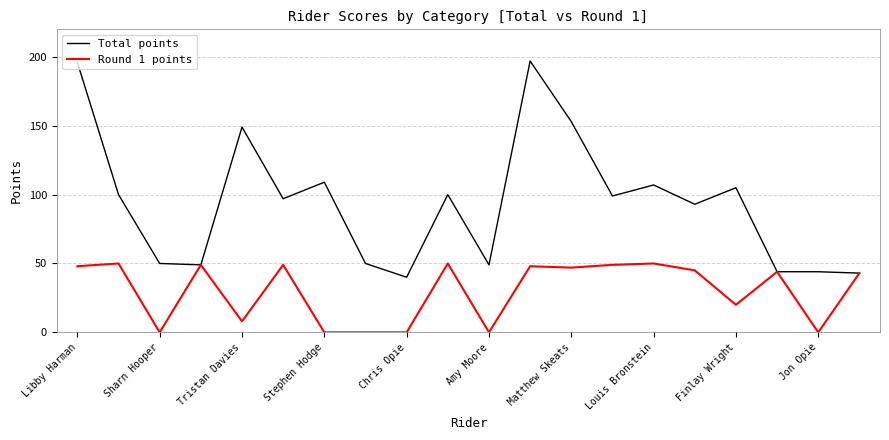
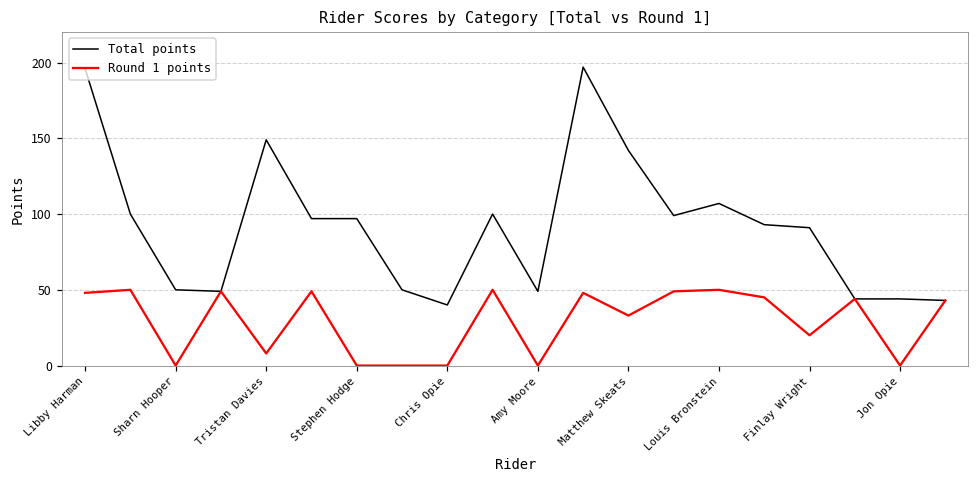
  {
    "Total points": {
      "Sharn Hooper": 50,
      "Tristan Davies": 149,
-     "Stephen Hodge": 109,
+     "Stephen Hodge": 97,
      "Chris Opie": 40,
      "Amy Moore": 49,
-     "Matthew Skeats": 153,
+     "Matthew Skeats": 142,
      "Louis Bronstein": 107,
-     "Finlay Wright": 105,
+     "Finlay Wright": 91,
      "Jon Opie": 44
    },
    "Round 1 points": {
      "Libby Harman": 48,
      "Sharn Hooper": 0,
      "Tristan Davies": 8,
      "Stephen Hodge": 0,
      "Chris Opie": 0,
      "Amy Moore": 0,
-     "Matthew Skeats": 47,
+     "Matthew Skeats": 33,
      "Louis Bronstein": 50,
      "Finlay Wright": 20,
      "Jon Opie": 0
    }
  }
